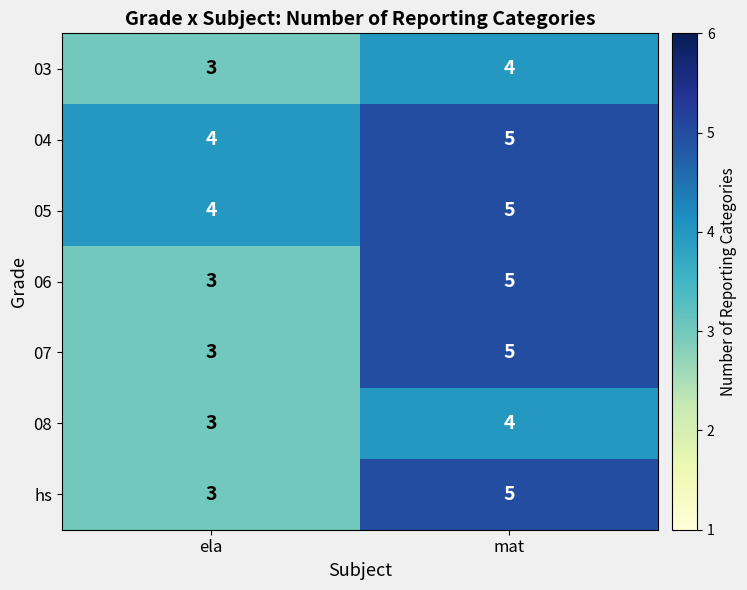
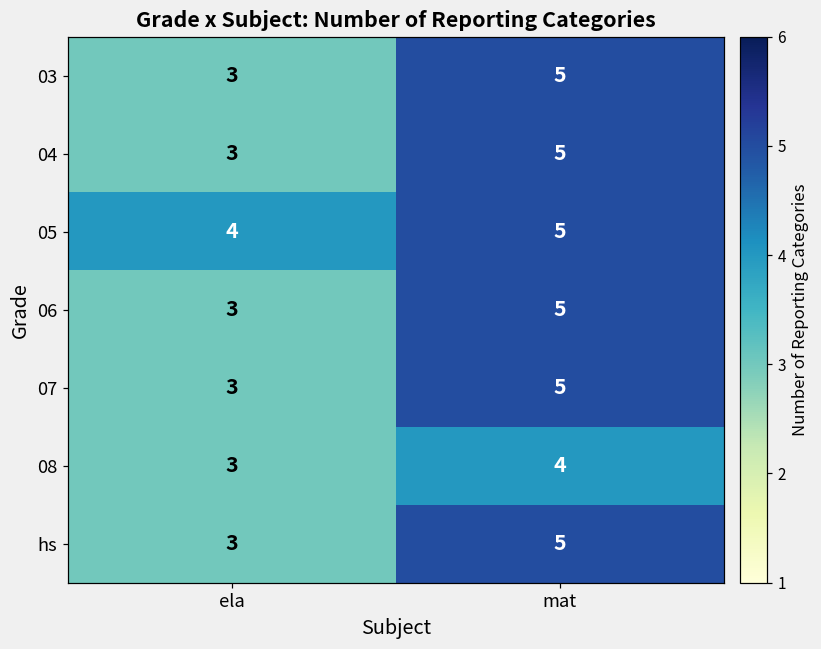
  {
    "03": {
      "ela": 3,
-     "mat": 4
+     "mat": 5
    },
    "04": {
-     "ela": 4,
+     "ela": 3,
      "mat": 5
    },
    "05": {
      "ela": 4,
      "mat": 5
    },
    "06": {
      "ela": 3,
      "mat": 5
    },
    "07": {
      "ela": 3,
      "mat": 5
    },
    "08": {
      "ela": 3,
      "mat": 4
    },
    "hs": {
      "ela": 3,
      "mat": 5
    }
  }
